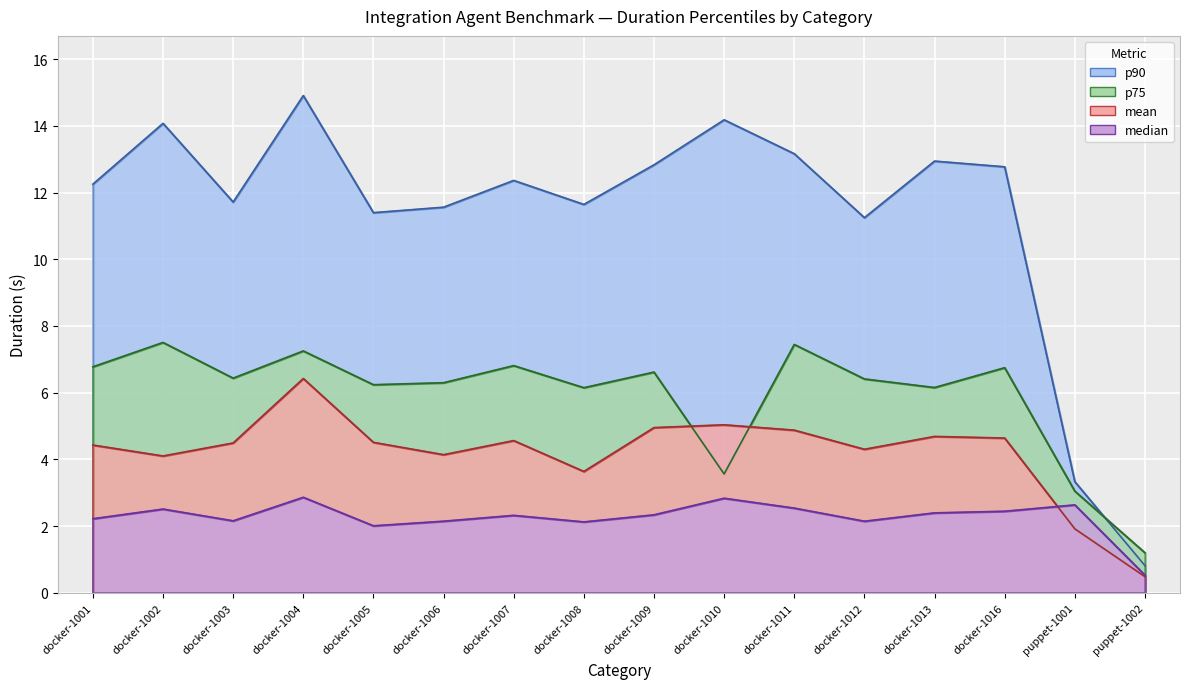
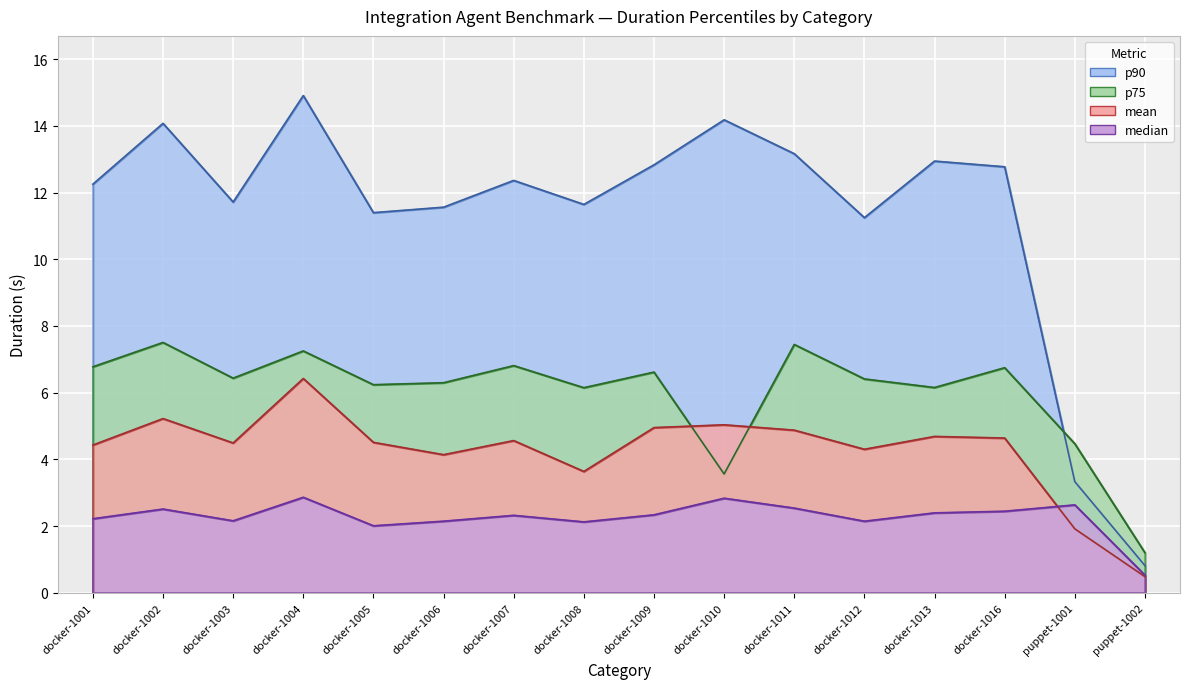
  {
    "p75": {
      "docker-1001": 6.8,
      "docker-1002": 7.5,
      "docker-1003": 6.4,
      "docker-1004": 7.3,
      "docker-1005": 6.2,
      "docker-1006": 6.3,
      "docker-1007": 6.8,
      "docker-1008": 6.1,
      "docker-1009": 6.6,
      "docker-1010": 3.6,
      "docker-1011": 7.4,
      "docker-1012": 6.4,
      "docker-1013": 6.2,
      "docker-1016": 6.7,
-     "puppet-1001": 3.0,
+     "puppet-1001": 4.5,
      "puppet-1002": 1.2
    },
    "mean": {
      "docker-1001": 4.4,
-     "docker-1002": 4.1,
+     "docker-1002": 5.2,
      "docker-1003": 4.5,
      "docker-1004": 6.4,
      "docker-1005": 4.5,
      "docker-1006": 4.1,
      "docker-1007": 4.6,
      "docker-1008": 3.6,
      "docker-1009": 5.0,
      "docker-1010": 5.0,
      "docker-1011": 4.9,
      "docker-1012": 4.3,
      "docker-1013": 4.7,
      "docker-1016": 4.6,
      "puppet-1001": 1.9
    }
  }
